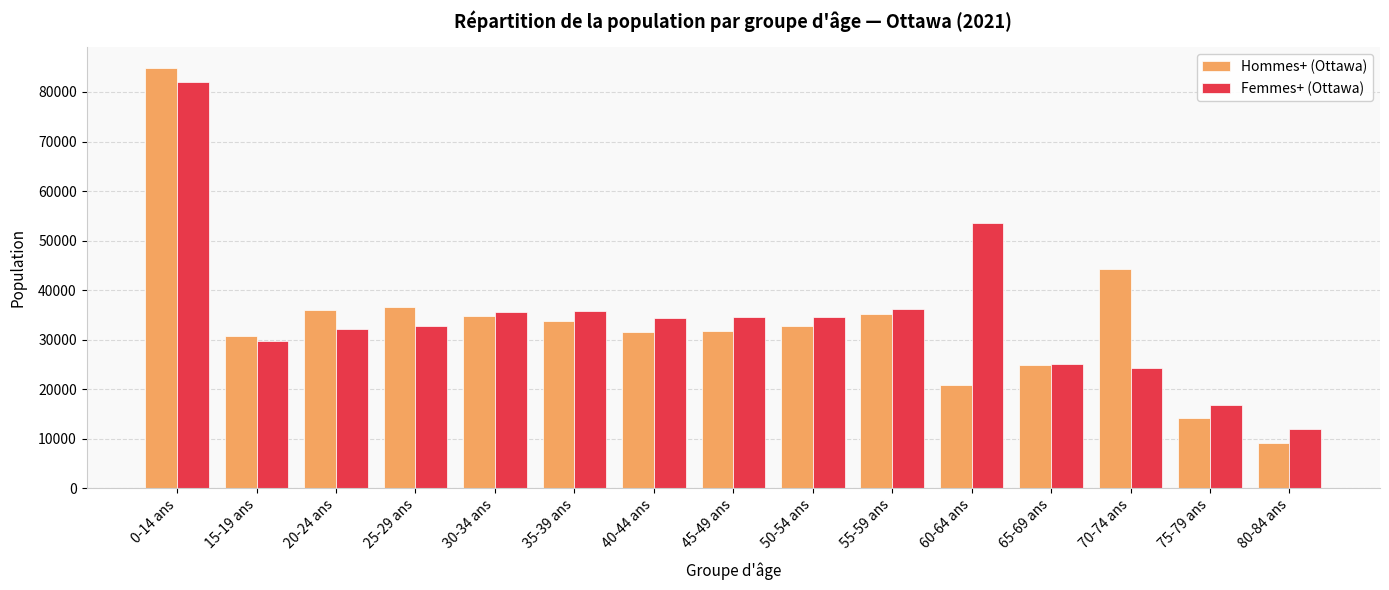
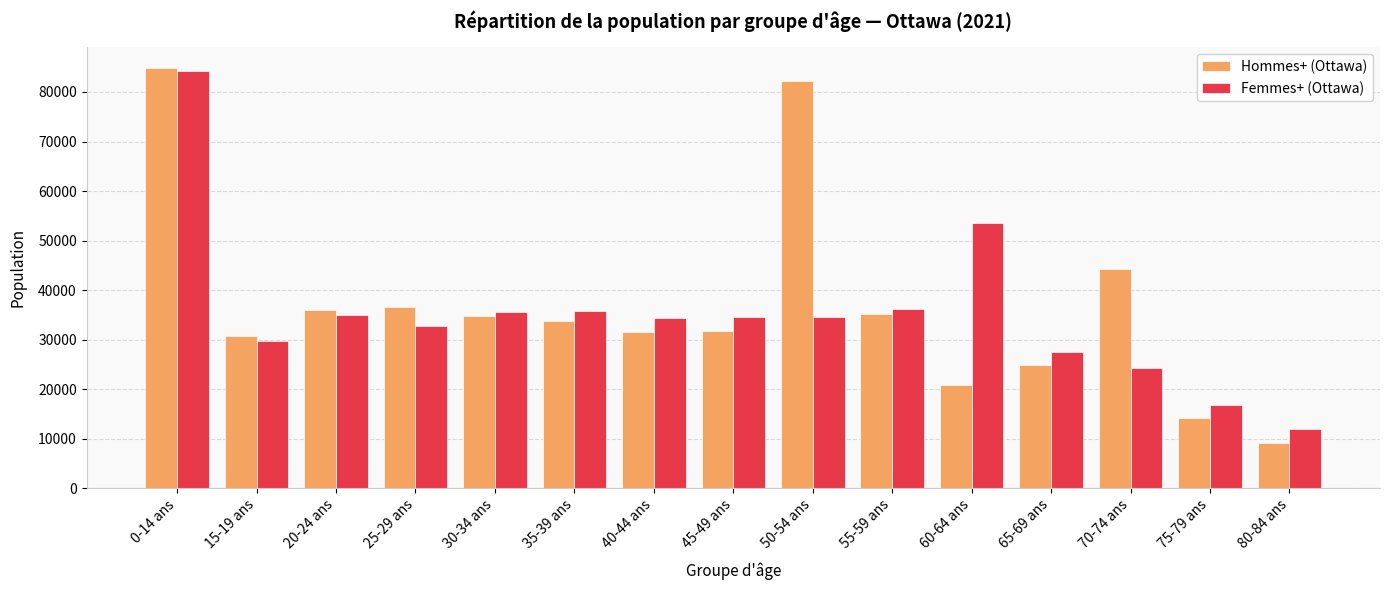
  {
    "Hommes+ (Ottawa)": {
      "0-14 ans": 85000,
      "15-19 ans": 31000,
      "20-24 ans": 36000,
      "25-29 ans": 37000,
      "30-34 ans": 35000,
      "35-39 ans": 34000,
      "40-44 ans": 32000,
      "45-49 ans": 32000,
-     "50-54 ans": 33000,
+     "50-54 ans": 82000,
      "55-59 ans": 35000,
      "60-64 ans": 21000,
      "65-69 ans": 25000,
      "70-74 ans": 44000,
      "75-79 ans": 14000,
      "80-84 ans": 9000
    },
    "Femmes+ (Ottawa)": {
-     "0-14 ans": 82000,
+     "0-14 ans": 84000,
      "15-19 ans": 30000,
-     "20-24 ans": 32000,
+     "20-24 ans": 35000,
      "25-29 ans": 33000,
      "30-34 ans": 36000,
      "35-39 ans": 36000,
      "40-44 ans": 34000,
      "45-49 ans": 35000,
      "50-54 ans": 34000,
      "55-59 ans": 36000,
      "60-64 ans": 54000,
-     "65-69 ans": 25000,
+     "65-69 ans": 27000,
      "70-74 ans": 24000,
      "75-79 ans": 17000,
      "80-84 ans": 12000
    }
  }
